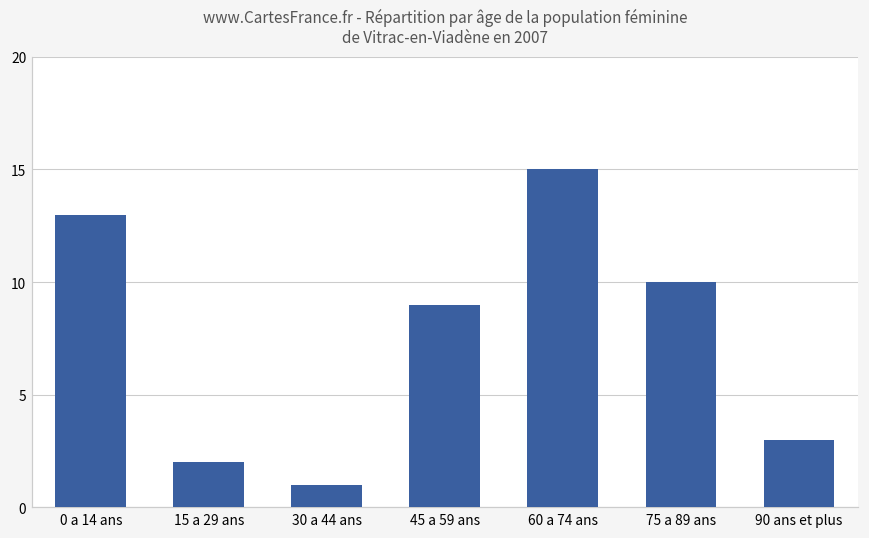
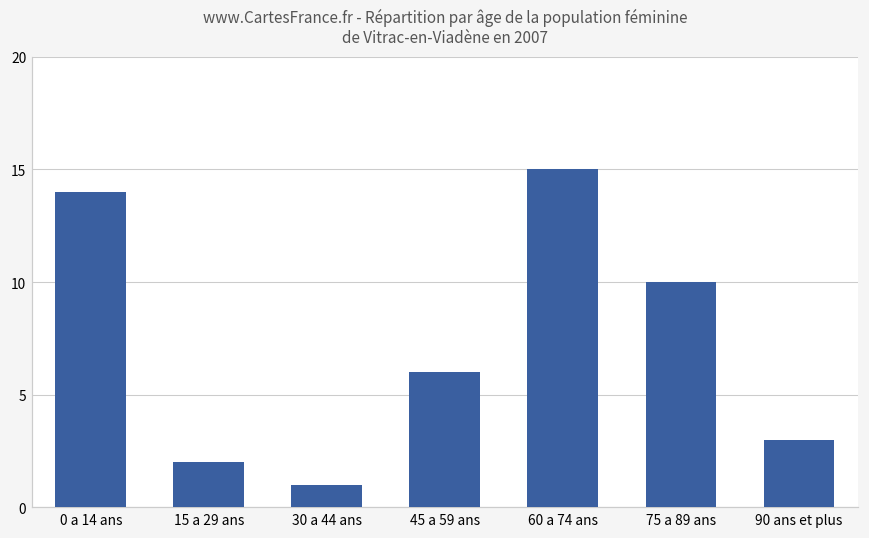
  {
-   "0 a 14 ans": 13,
+   "0 a 14 ans": 14,
    "15 a 29 ans": 2,
    "30 a 44 ans": 1,
-   "45 a 59 ans": 9,
+   "45 a 59 ans": 6,
    "60 a 74 ans": 15,
    "75 a 89 ans": 10,
    "90 ans et plus": 3
  }
